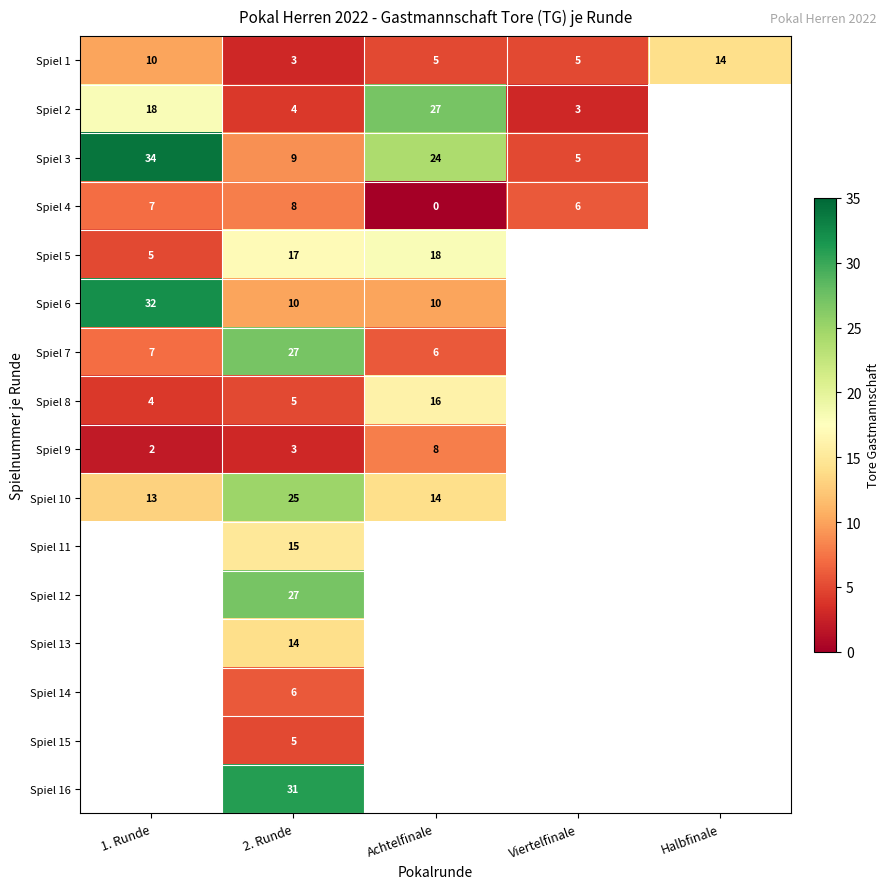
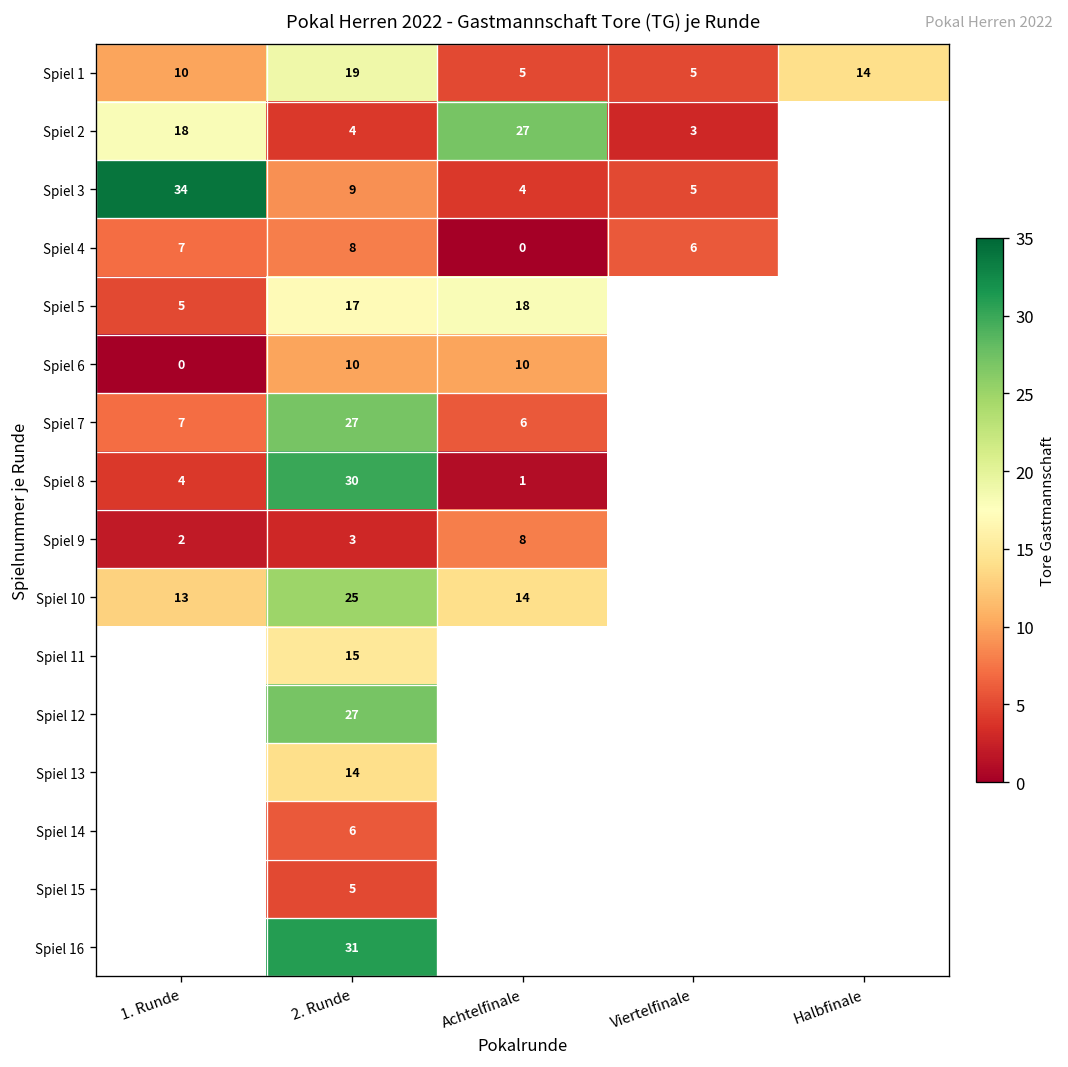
  {
    "Spiel 1": {
      "1. Runde": 10,
-     "2. Runde": 3,
+     "2. Runde": 19,
      "Achtelfinale": 5,
      "Viertelfinale": 5,
      "Halbfinale": 14
    },
    "Spiel 2": {
      "1. Runde": 18,
      "2. Runde": 4,
      "Achtelfinale": 27,
      "Viertelfinale": 3
    },
    "Spiel 3": {
      "1. Runde": 34,
      "2. Runde": 9,
-     "Achtelfinale": 24,
+     "Achtelfinale": 4,
      "Viertelfinale": 5
    },
    "Spiel 4": {
      "1. Runde": 7,
      "2. Runde": 8,
      "Achtelfinale": 0,
      "Viertelfinale": 6
    },
    "Spiel 5": {
      "1. Runde": 5,
      "2. Runde": 17,
      "Achtelfinale": 18
    },
    "Spiel 6": {
-     "1. Runde": 32,
+     "1. Runde": 0,
      "2. Runde": 10,
      "Achtelfinale": 10
    },
    "Spiel 7": {
      "1. Runde": 7,
      "2. Runde": 27,
      "Achtelfinale": 6
    },
    "Spiel 8": {
      "1. Runde": 4,
-     "2. Runde": 5,
-     "Achtelfinale": 16
+     "2. Runde": 30,
+     "Achtelfinale": 1
    },
    "Spiel 9": {
      "1. Runde": 2,
      "2. Runde": 3,
      "Achtelfinale": 8
    },
    "Spiel 10": {
      "1. Runde": 13,
      "2. Runde": 25,
      "Achtelfinale": 14
    },
    "Spiel 11": {
      "2. Runde": 15
    },
    "Spiel 12": {
      "2. Runde": 27
    },
    "Spiel 13": {
      "2. Runde": 14
    },
    "Spiel 14": {
      "2. Runde": 6
    },
    "Spiel 15": {
      "2. Runde": 5
    },
    "Spiel 16": {
      "2. Runde": 31
    }
  }
